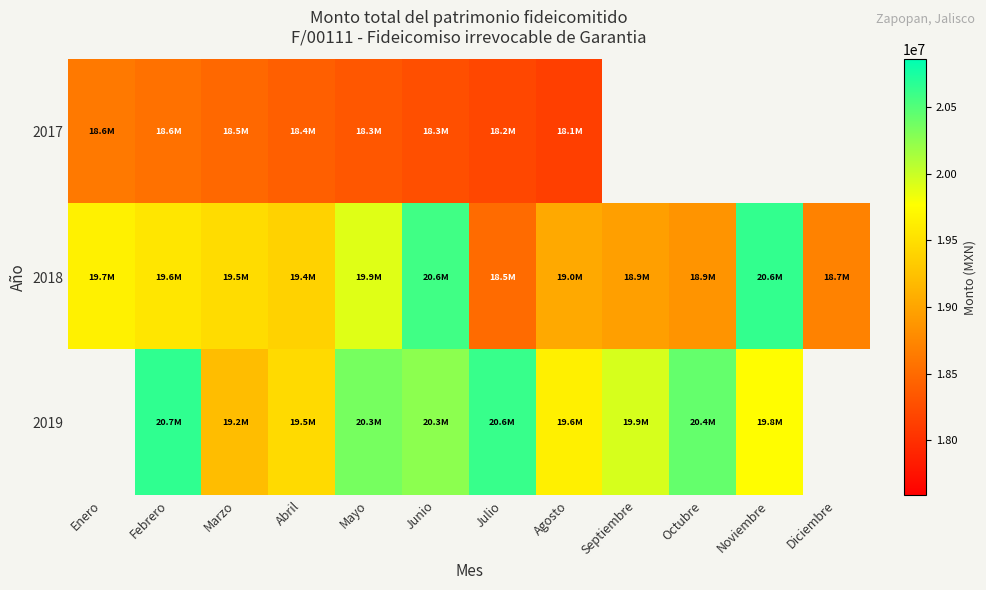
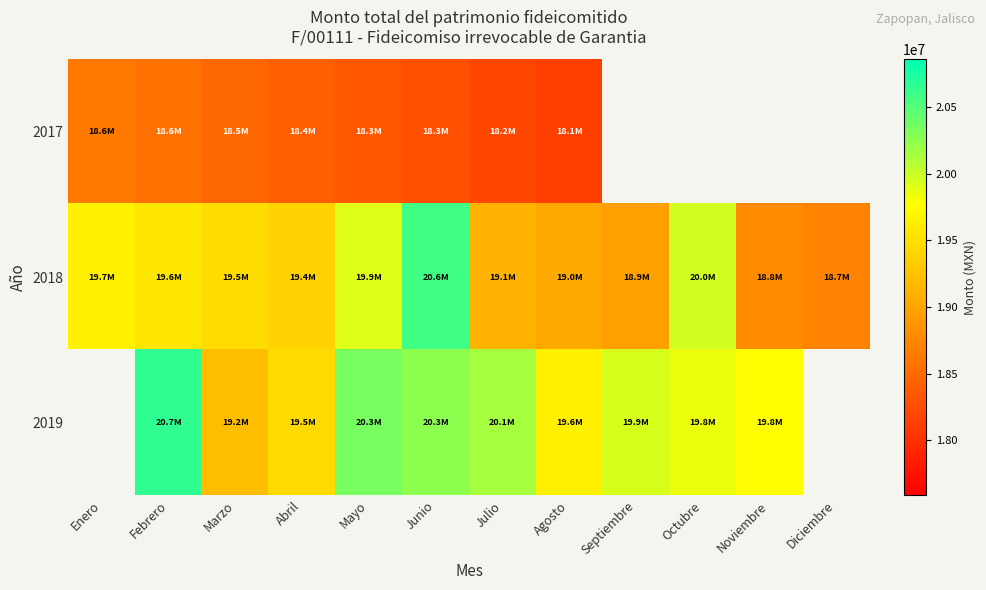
  {
    "2017": {
      "Enero": "18.6M",
      "Febrero": "18.6M",
      "Marzo": "18.5M",
      "Abril": "18.4M",
      "Mayo": "18.3M",
      "Junio": "18.3M",
      "Julio": "18.2M",
      "Agosto": "18.1M"
    },
    "2018": {
      "Enero": "19.7M",
      "Febrero": "19.6M",
      "Marzo": "19.5M",
      "Abril": "19.4M",
      "Mayo": "19.9M",
      "Junio": "20.6M",
-     "Julio": "18.5M",
+     "Julio": "19.1M",
      "Agosto": "19.0M",
      "Septiembre": "18.9M",
-     "Octubre": "18.9M",
-     "Noviembre": "20.6M",
+     "Octubre": "20.0M",
+     "Noviembre": "18.8M",
      "Diciembre": "18.7M"
    },
    "2019": {
      "Febrero": "20.7M",
      "Marzo": "19.2M",
      "Abril": "19.5M",
      "Mayo": "20.3M",
      "Junio": "20.3M",
-     "Julio": "20.6M",
+     "Julio": "20.1M",
      "Agosto": "19.6M",
      "Septiembre": "19.9M",
-     "Octubre": "20.4M",
+     "Octubre": "19.8M",
      "Noviembre": "19.8M"
    }
  }
